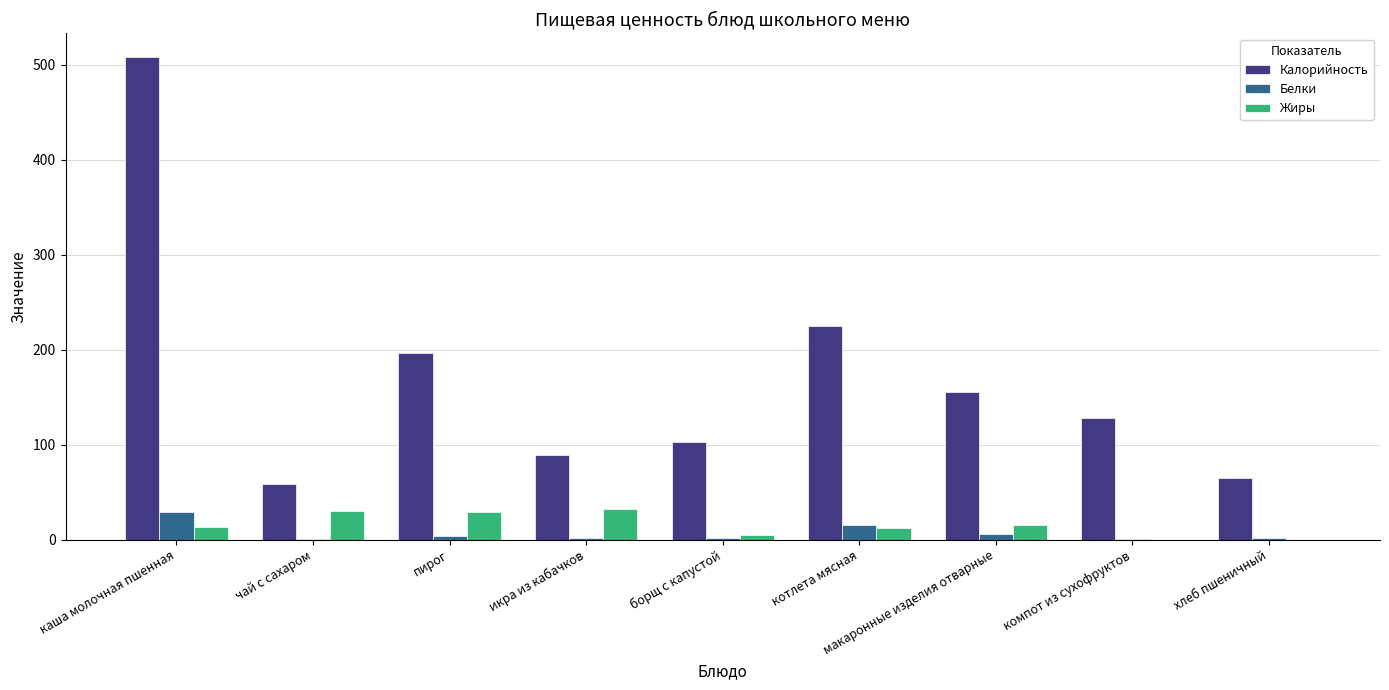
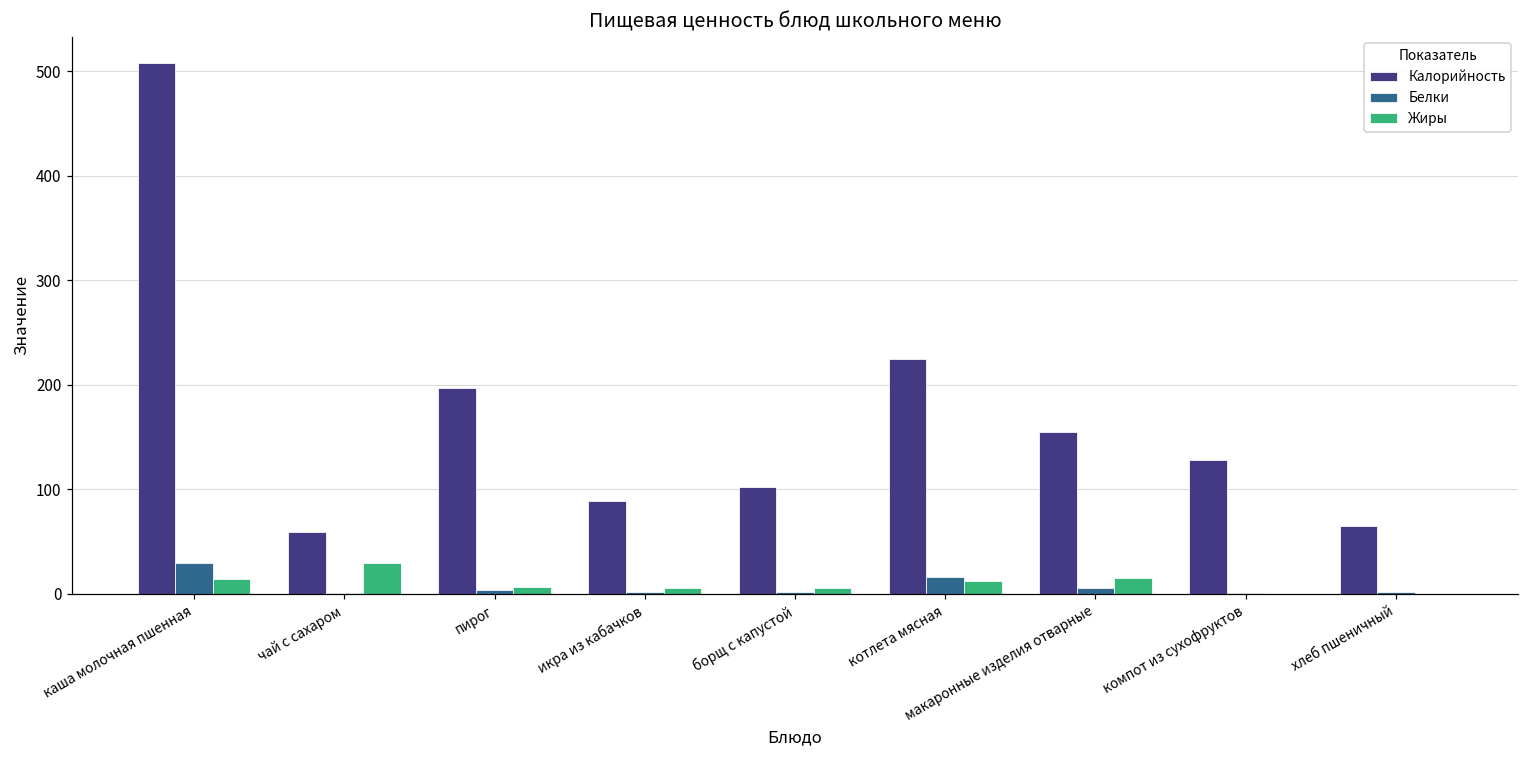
  {
    "Жиры": {
      "каша молочная пшенная": 10,
      "чай с сахаром": 30,
-     "пирог": 30,
-     "икра из кабачков": 30,
+     "пирог": 10,
+     "икра из кабачков": 10,
      "борщ с капустой": 0,
      "котлета мясная": 10,
      "макаронные изделия отварные": 10,
      "компот из сухофруктов": 0,
      "хлеб пшеничный": 0
    }
  }
